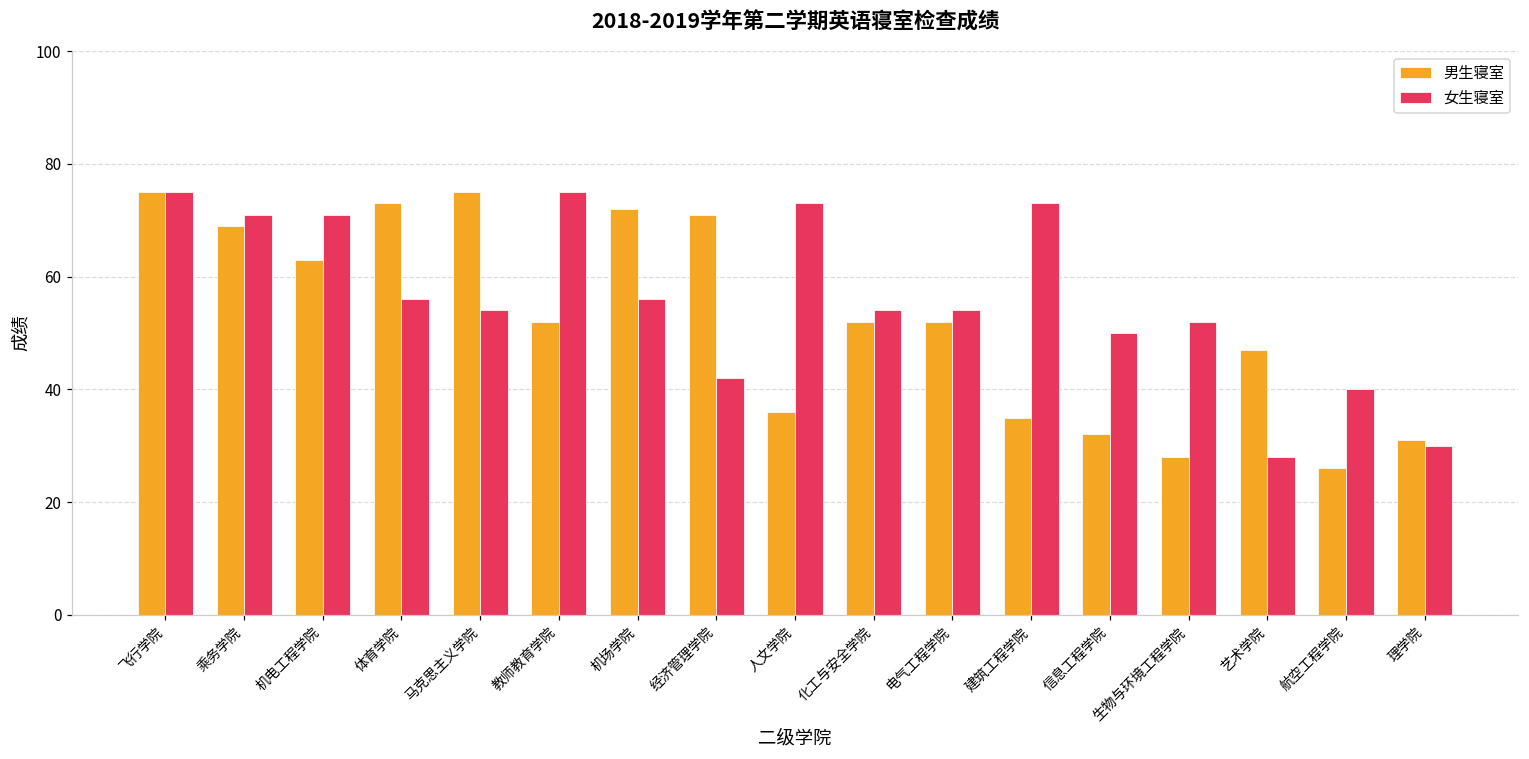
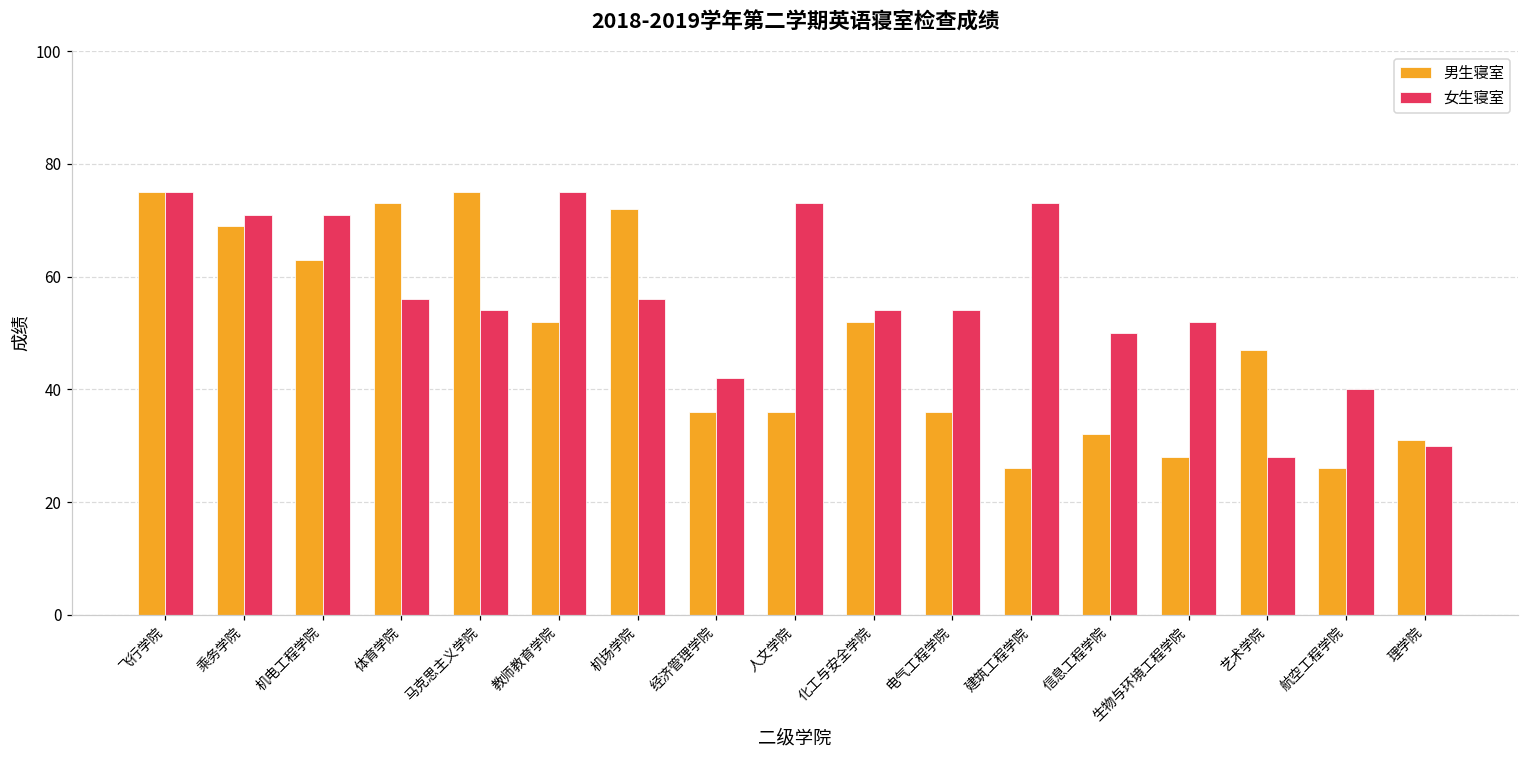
  {
    "男生寝室": {
      "飞行学院": 75,
      "乘务学院": 69,
      "机电工程学院": 63,
      "体育学院": 73,
      "马克思主义学院": 75,
      "教师教育学院": 52,
      "机场学院": 72,
-     "经济管理学院": 71,
+     "经济管理学院": 36,
      "人文学院": 36,
      "化工与安全学院": 52,
-     "电气工程学院": 52,
-     "建筑工程学院": 35,
+     "电气工程学院": 36,
+     "建筑工程学院": 26,
      "信息工程学院": 32,
      "生物与环境工程学院": 28,
      "艺术学院": 47,
      "航空工程学院": 26,
      "理学院": 31
    },
    "女生寝室": {
      "飞行学院": 75,
      "乘务学院": 71,
      "机电工程学院": 71,
      "体育学院": 56,
      "马克思主义学院": 54,
      "教师教育学院": 75,
      "机场学院": 56,
      "经济管理学院": 42,
      "人文学院": 73,
      "化工与安全学院": 54,
      "电气工程学院": 54,
      "建筑工程学院": 73,
      "信息工程学院": 50,
      "生物与环境工程学院": 52,
      "艺术学院": 28,
      "航空工程学院": 40,
      "理学院": 30
    }
  }
